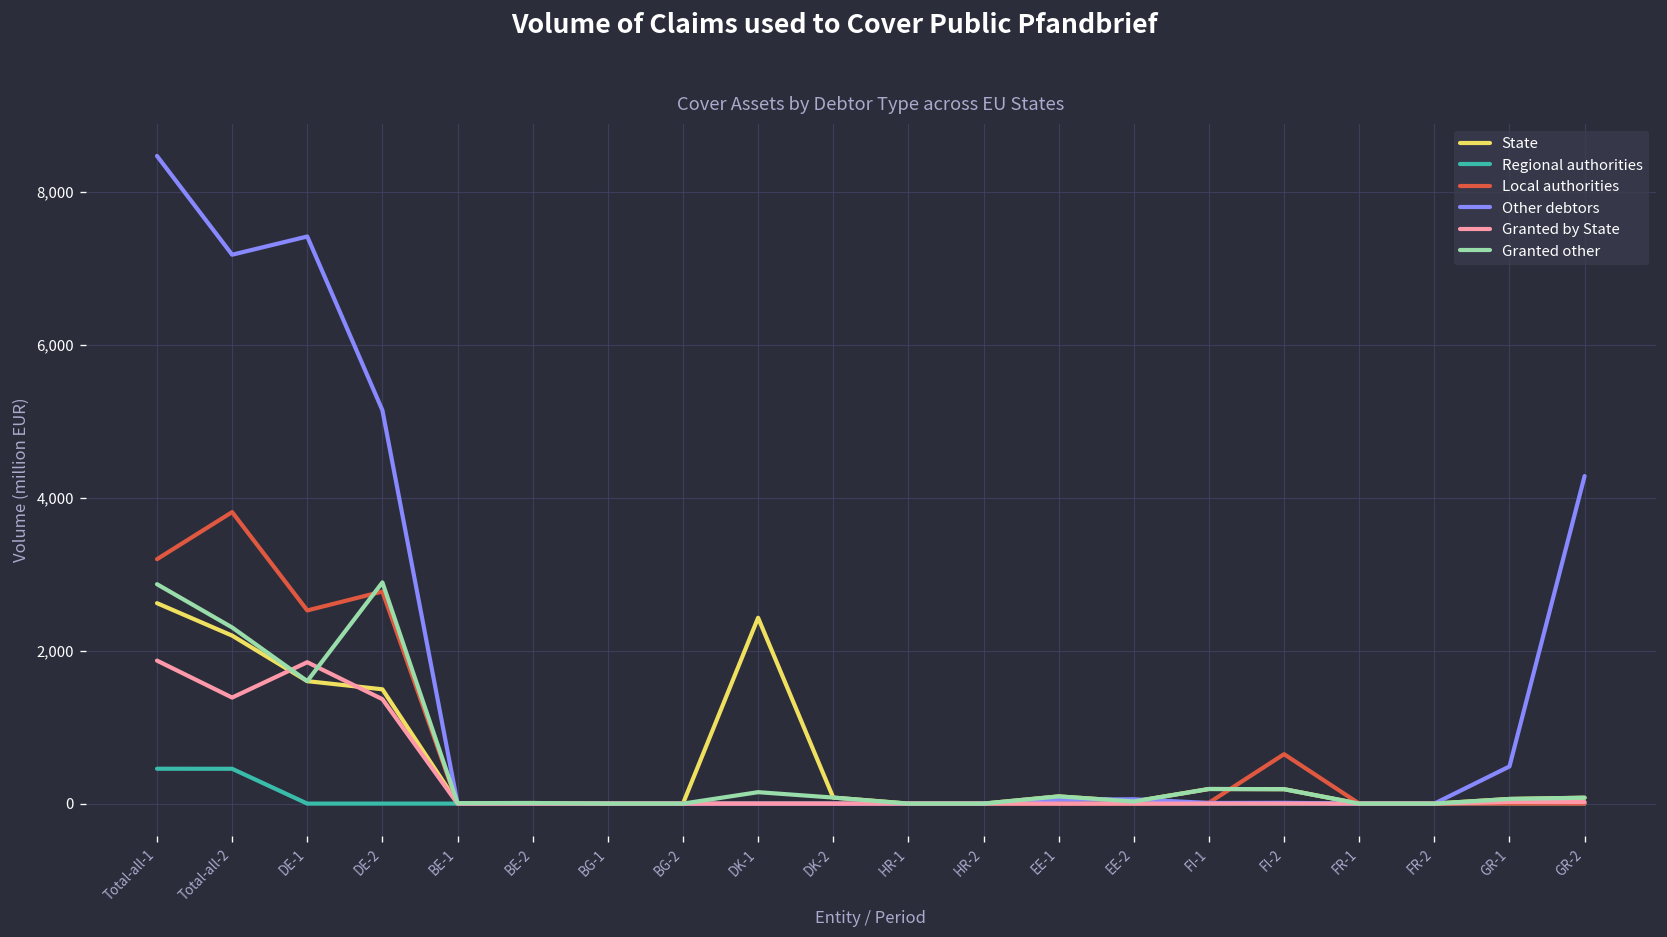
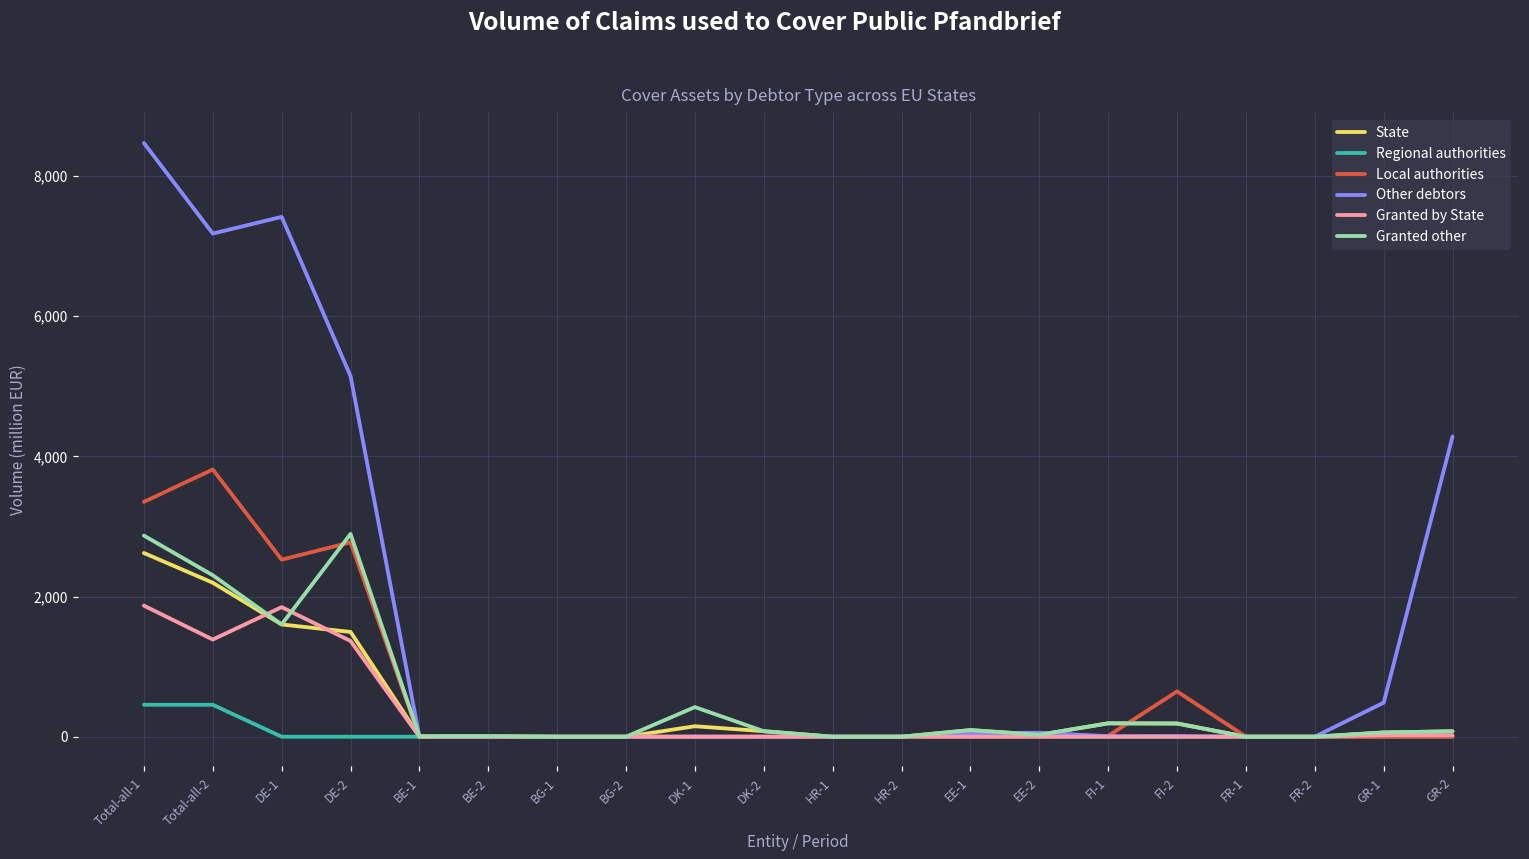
  {
    "State": {
      "Total-all-1": "2,600",
      "Total-all-2": "2,200",
      "DE-2": "1,500",
-     "DK-1": "2,400"
+     "DK-1": "100"
    },
    "Regional authorities": {
      "Total-all-1": "500",
      "Total-all-2": "500",
      "DE-1": "0",
      "DE-2": "0"
    },
    "Local authorities": {
-     "Total-all-1": "3,200",
+     "Total-all-1": "3,400",
      "Total-all-2": "3,800",
      "DE-1": "2,500",
      "DE-2": "2,800",
      "FI-2": "600"
    },
    "Other debtors": {
      "Total-all-1": "8,500",
      "Total-all-2": "7,200",
      "DE-1": "7,400",
      "DE-2": "5,100",
      "EE-1": "100",
      "GR-1": "500",
      "GR-2": "4,300"
    },
    "Granted by State": {
      "Total-all-1": "1,900",
      "Total-all-2": "1,400",
      "DE-1": "1,800",
      "DE-2": "1,400"
    },
    "Granted other": {
      "Total-all-1": "2,900",
      "Total-all-2": "2,300",
      "DE-2": "2,900",
-     "DK-1": "100"
+     "DK-1": "400"
    }
  }
